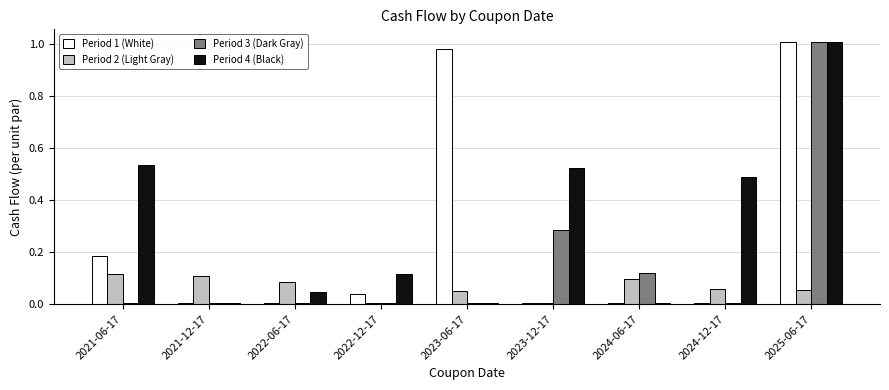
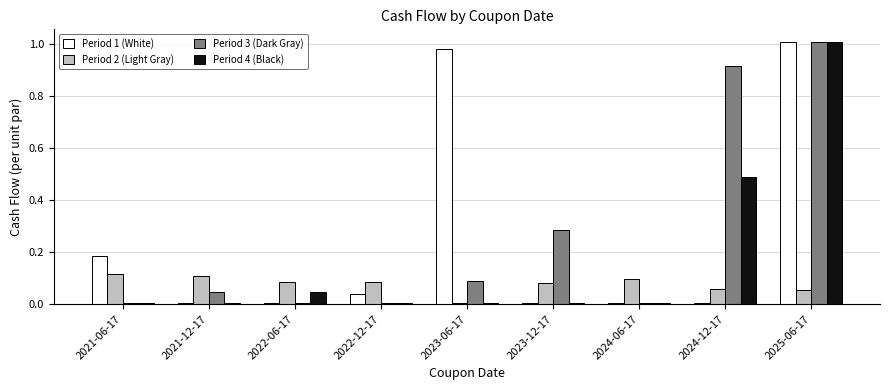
  {
    "Period 1 (White)": {
      "2021-06-17": 0.18,
      "2022-12-17": 0.04,
      "2023-06-17": 0.98,
      "2025-06-17": 1.00
    },
    "Period 2 (Light Gray)": {
      "2021-06-17": 0.12,
      "2021-12-17": 0.11,
      "2022-06-17": 0.08,
-     "2022-12-17": 0.00,
-     "2023-06-17": 0.05,
-     "2023-12-17": 0.00,
+     "2022-12-17": 0.09,
+     "2023-06-17": 0.00,
+     "2023-12-17": 0.08,
      "2024-06-17": 0.09,
      "2024-12-17": 0.06,
      "2025-06-17": 0.05
    },
    "Period 3 (Dark Gray)": {
-     "2021-12-17": 0.00,
-     "2023-06-17": 0.00,
+     "2021-12-17": 0.05,
+     "2023-06-17": 0.09,
      "2023-12-17": 0.29,
-     "2024-06-17": 0.12,
-     "2024-12-17": 0.00,
+     "2024-06-17": 0.00,
+     "2024-12-17": 0.91,
      "2025-06-17": 1.00
    },
    "Period 4 (Black)": {
-     "2021-06-17": 0.54,
+     "2021-06-17": 0.00,
      "2022-06-17": 0.04,
-     "2022-12-17": 0.12,
-     "2023-12-17": 0.52,
+     "2022-12-17": 0.00,
+     "2023-12-17": 0.00,
      "2024-12-17": 0.49,
      "2025-06-17": 1.00
    }
  }
